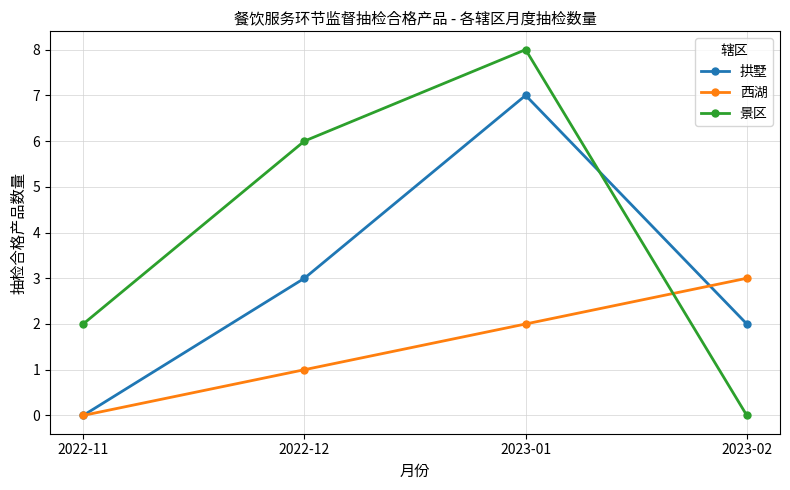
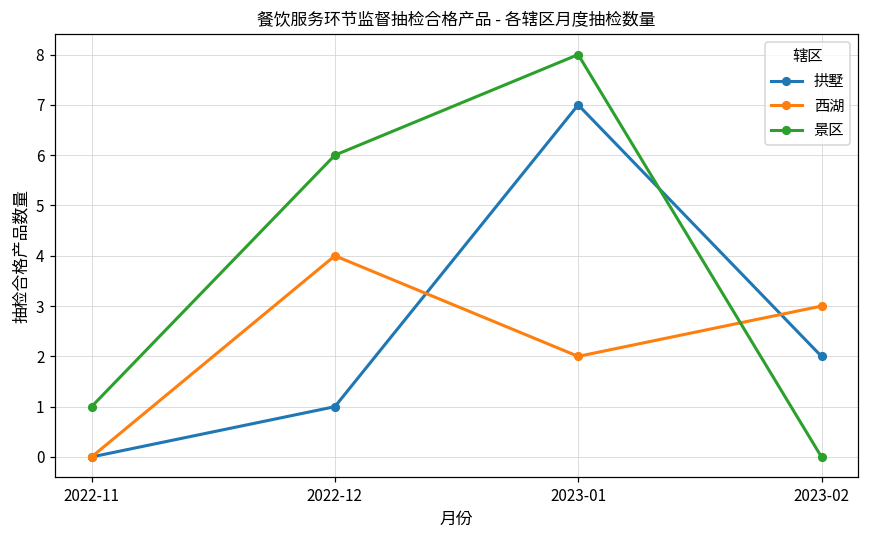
  {
    "拱墅": {
-     "2022-12": 3,
+     "2022-12": 1,
      "2023-01": 7,
      "2023-02": 2
    },
    "西湖": {
-     "2022-12": 1,
+     "2022-12": 4,
      "2023-01": 2,
      "2023-02": 3
    },
    "景区": {
-     "2022-11": 2,
+     "2022-11": 1,
      "2022-12": 6,
      "2023-01": 8,
      "2023-02": 0
    }
  }
